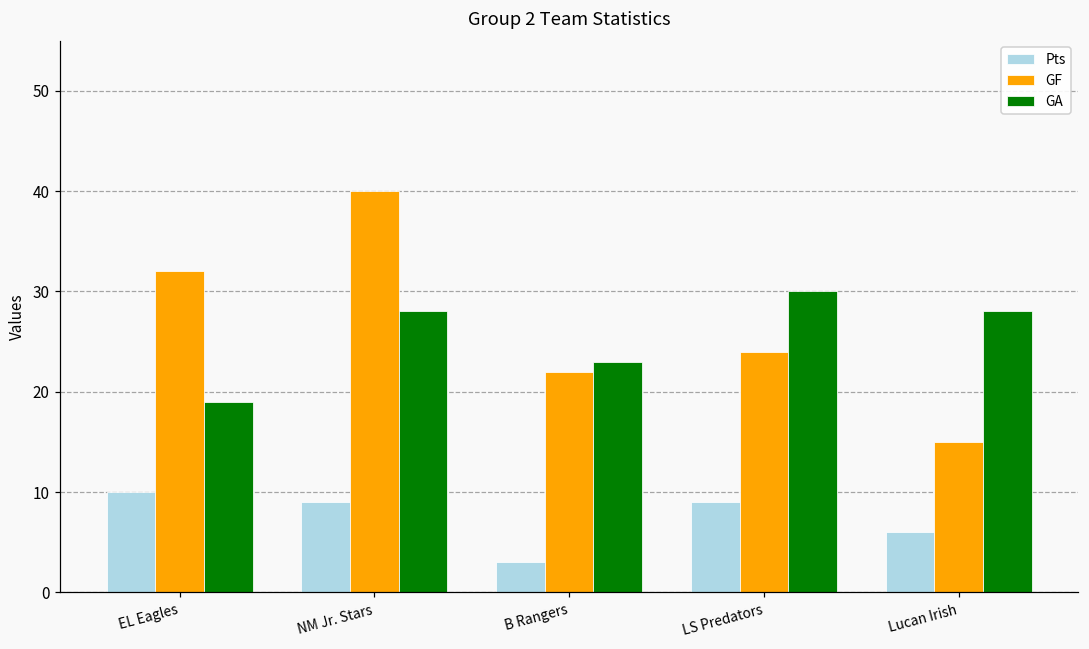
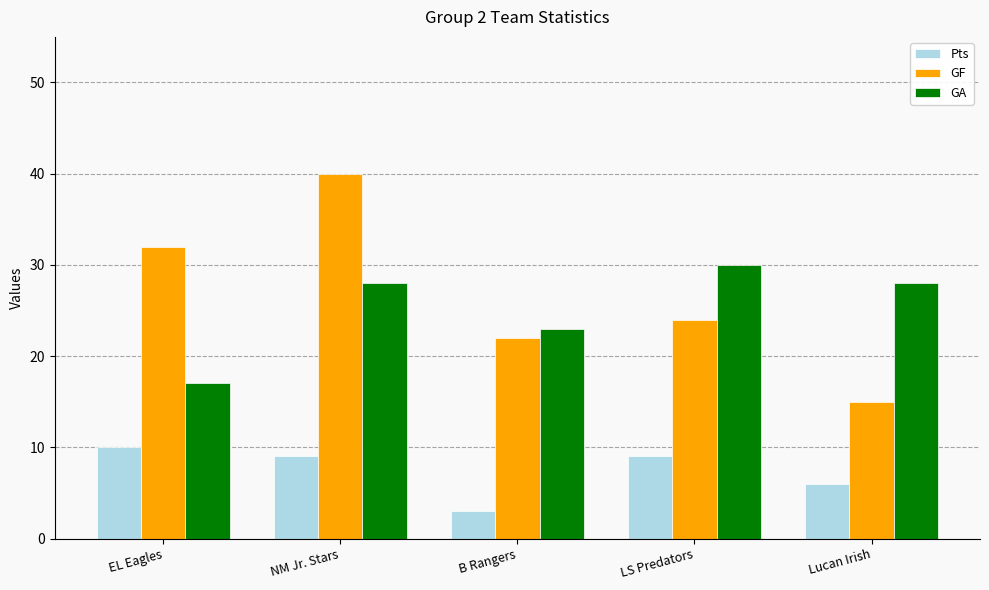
  {
    "Pts": {
      "EL Eagles": 10,
      "NM Jr. Stars": 9,
      "B Rangers": 3,
      "LS Predators": 9,
      "Lucan Irish": 6
    },
    "GF": {
      "EL Eagles": 32,
      "NM Jr. Stars": 40,
      "B Rangers": 22,
      "LS Predators": 24,
      "Lucan Irish": 15
    },
    "GA": {
-     "EL Eagles": 19,
+     "EL Eagles": 17,
      "NM Jr. Stars": 28,
      "B Rangers": 23,
      "LS Predators": 30,
      "Lucan Irish": 28
    }
  }
